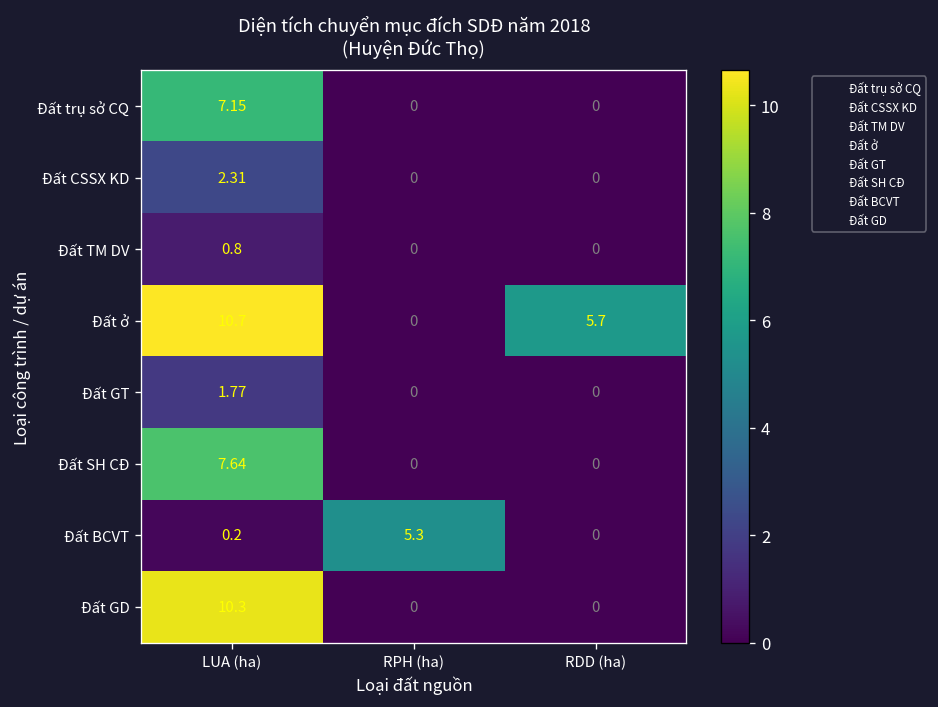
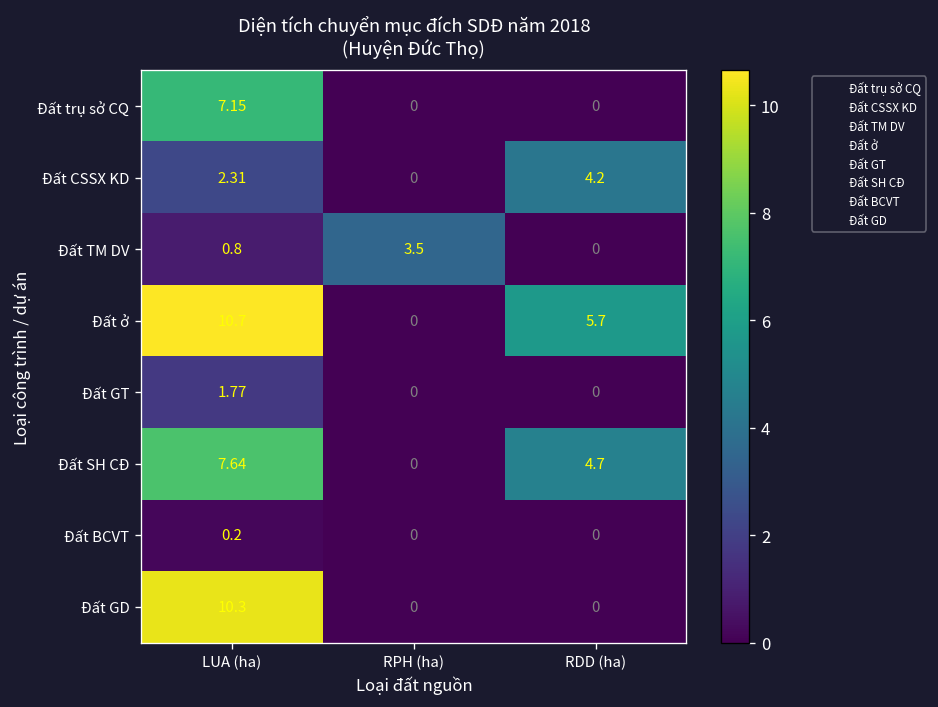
  {
    "Đất trụ sở CQ": {
      "LUA (ha)": 7.15,
      "RPH (ha)": 0,
      "RDD (ha)": 0
    },
    "Đất CSSX KD": {
      "LUA (ha)": 2.31,
      "RPH (ha)": 0,
-     "RDD (ha)": 0
+     "RDD (ha)": 4.2
    },
    "Đất TM DV": {
      "LUA (ha)": 0.8,
-     "RPH (ha)": 0,
+     "RPH (ha)": 3.5,
      "RDD (ha)": 0
    },
    "Đất ở": {
      "RPH (ha)": 0,
      "RDD (ha)": 5.7
    },
    "Đất GT": {
      "LUA (ha)": 1.77,
      "RPH (ha)": 0,
      "RDD (ha)": 0
    },
    "Đất SH CĐ": {
      "LUA (ha)": 7.64,
      "RPH (ha)": 0,
-     "RDD (ha)": 0
+     "RDD (ha)": 4.7
    },
    "Đất BCVT": {
      "LUA (ha)": 0.2,
-     "RPH (ha)": 5.3,
+     "RPH (ha)": 0,
      "RDD (ha)": 0
    },
    "Đất GD": {
      "RPH (ha)": 0,
      "RDD (ha)": 0
    }
  }
